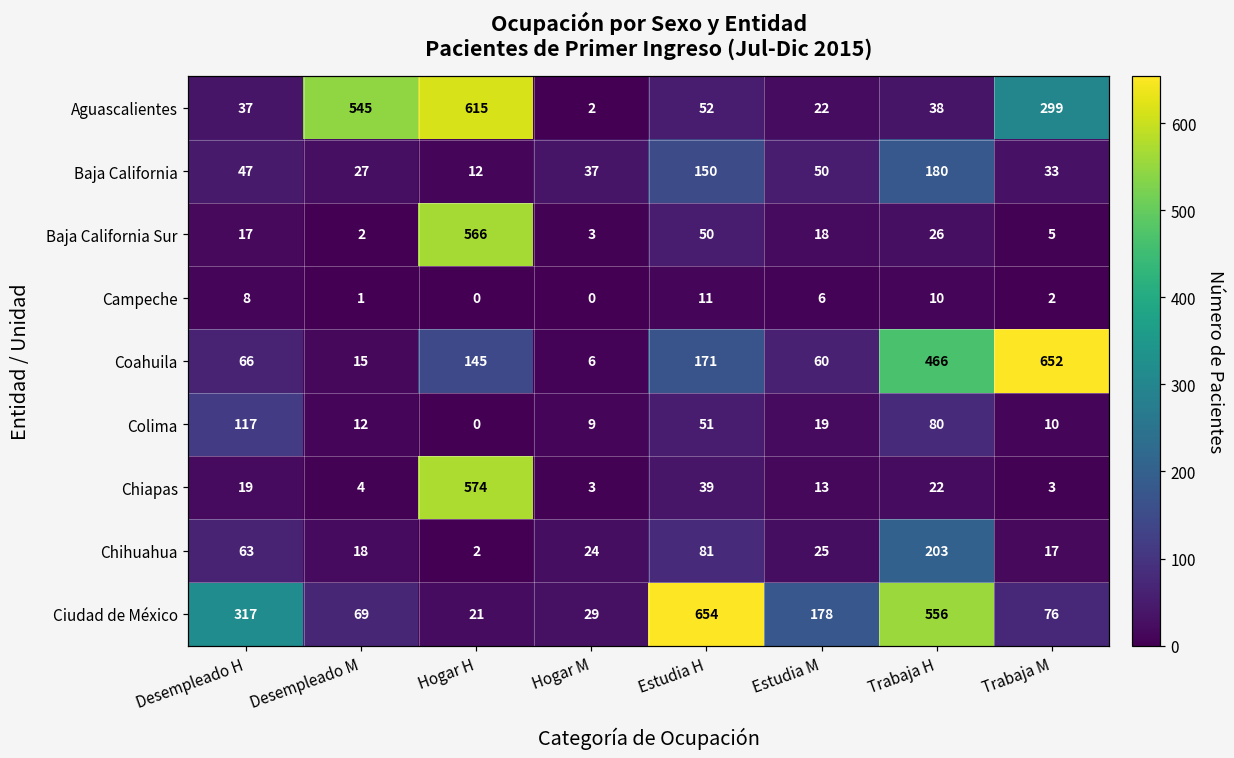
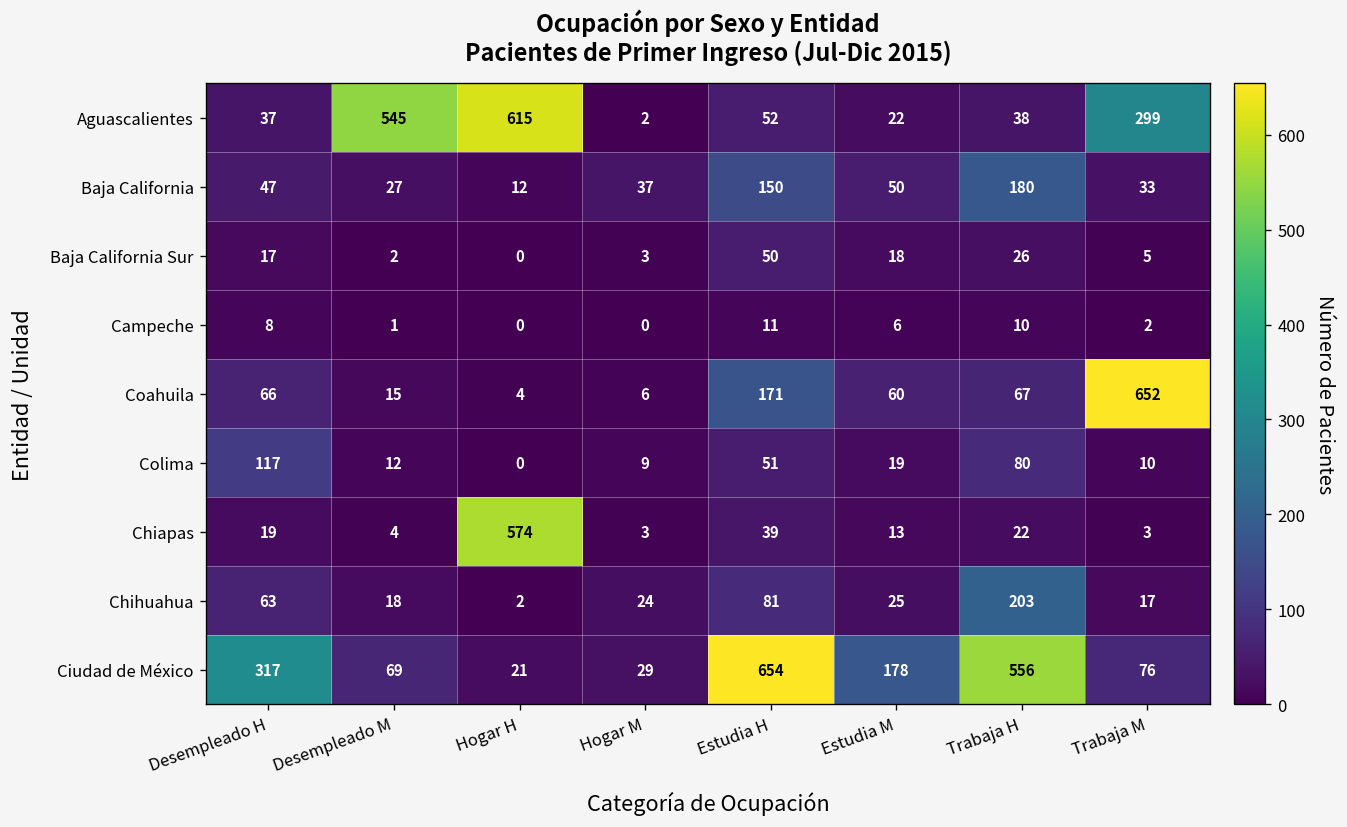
  {
    "Aguascalientes": {
      "Desempleado H": 37,
      "Desempleado M": 545,
      "Hogar H": 615,
      "Hogar M": 2,
      "Estudia H": 52,
      "Estudia M": 22,
      "Trabaja H": 38,
      "Trabaja M": 299
    },
    "Baja California": {
      "Desempleado H": 47,
      "Desempleado M": 27,
      "Hogar H": 12,
      "Hogar M": 37,
      "Estudia H": 150,
      "Estudia M": 50,
      "Trabaja H": 180,
      "Trabaja M": 33
    },
    "Baja California Sur": {
      "Desempleado H": 17,
      "Desempleado M": 2,
-     "Hogar H": 566,
+     "Hogar H": 0,
      "Hogar M": 3,
      "Estudia H": 50,
      "Estudia M": 18,
      "Trabaja H": 26,
      "Trabaja M": 5
    },
    "Campeche": {
      "Desempleado H": 8,
      "Desempleado M": 1,
      "Hogar H": 0,
      "Hogar M": 0,
      "Estudia H": 11,
      "Estudia M": 6,
      "Trabaja H": 10,
      "Trabaja M": 2
    },
    "Coahuila": {
      "Desempleado H": 66,
      "Desempleado M": 15,
-     "Hogar H": 145,
+     "Hogar H": 4,
      "Hogar M": 6,
      "Estudia H": 171,
      "Estudia M": 60,
-     "Trabaja H": 466,
+     "Trabaja H": 67,
      "Trabaja M": 652
    },
    "Colima": {
      "Desempleado H": 117,
      "Desempleado M": 12,
      "Hogar H": 0,
      "Hogar M": 9,
      "Estudia H": 51,
      "Estudia M": 19,
      "Trabaja H": 80,
      "Trabaja M": 10
    },
    "Chiapas": {
      "Desempleado H": 19,
      "Desempleado M": 4,
      "Hogar H": 574,
      "Hogar M": 3,
      "Estudia H": 39,
      "Estudia M": 13,
      "Trabaja H": 22,
      "Trabaja M": 3
    },
    "Chihuahua": {
      "Desempleado H": 63,
      "Desempleado M": 18,
      "Hogar H": 2,
      "Hogar M": 24,
      "Estudia H": 81,
      "Estudia M": 25,
      "Trabaja H": 203,
      "Trabaja M": 17
    },
    "Ciudad de México": {
      "Desempleado H": 317,
      "Desempleado M": 69,
      "Hogar H": 21,
      "Hogar M": 29,
      "Estudia H": 654,
      "Estudia M": 178,
      "Trabaja H": 556,
      "Trabaja M": 76
    }
  }
